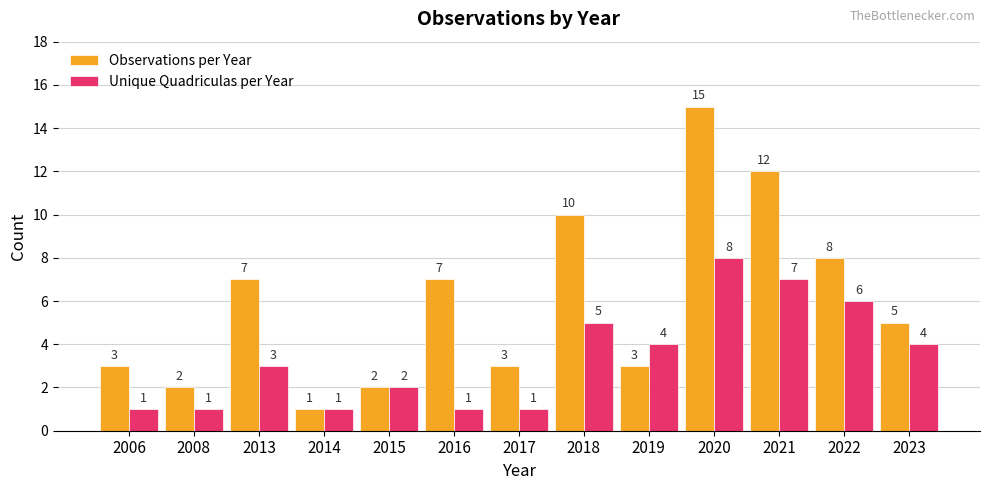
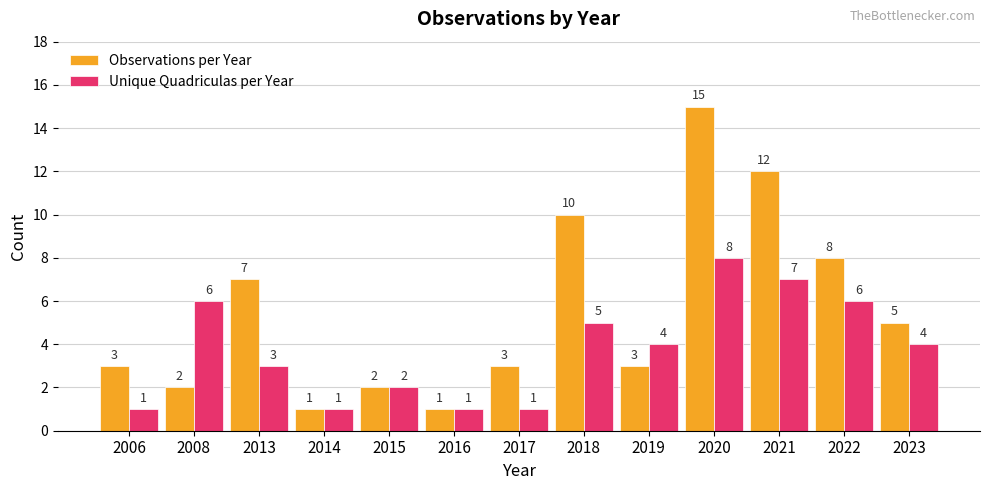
  {
    "Observations per Year": {
      "2006": 3,
      "2008": 2,
      "2013": 7,
      "2014": 1,
      "2015": 2,
-     "2016": 7,
+     "2016": 1,
      "2017": 3,
      "2018": 10,
      "2019": 3,
      "2020": 15,
      "2021": 12,
      "2022": 8,
      "2023": 5
    },
    "Unique Quadriculas per Year": {
      "2006": 1,
-     "2008": 1,
+     "2008": 6,
      "2013": 3,
      "2014": 1,
      "2015": 2,
      "2016": 1,
      "2017": 1,
      "2018": 5,
      "2019": 4,
      "2020": 8,
      "2021": 7,
      "2022": 6,
      "2023": 4
    }
  }
